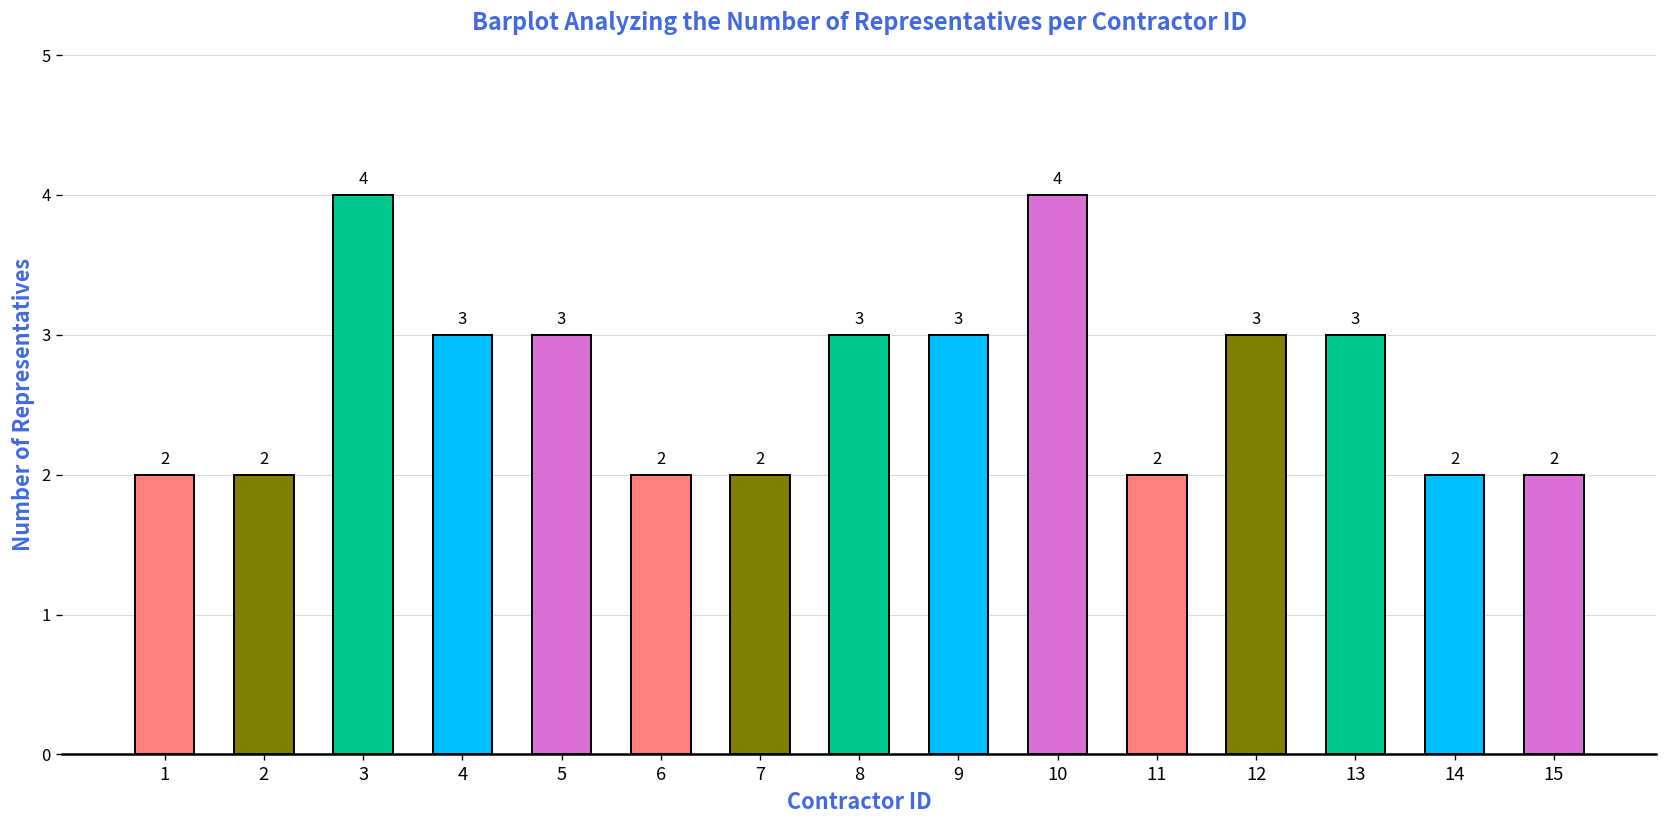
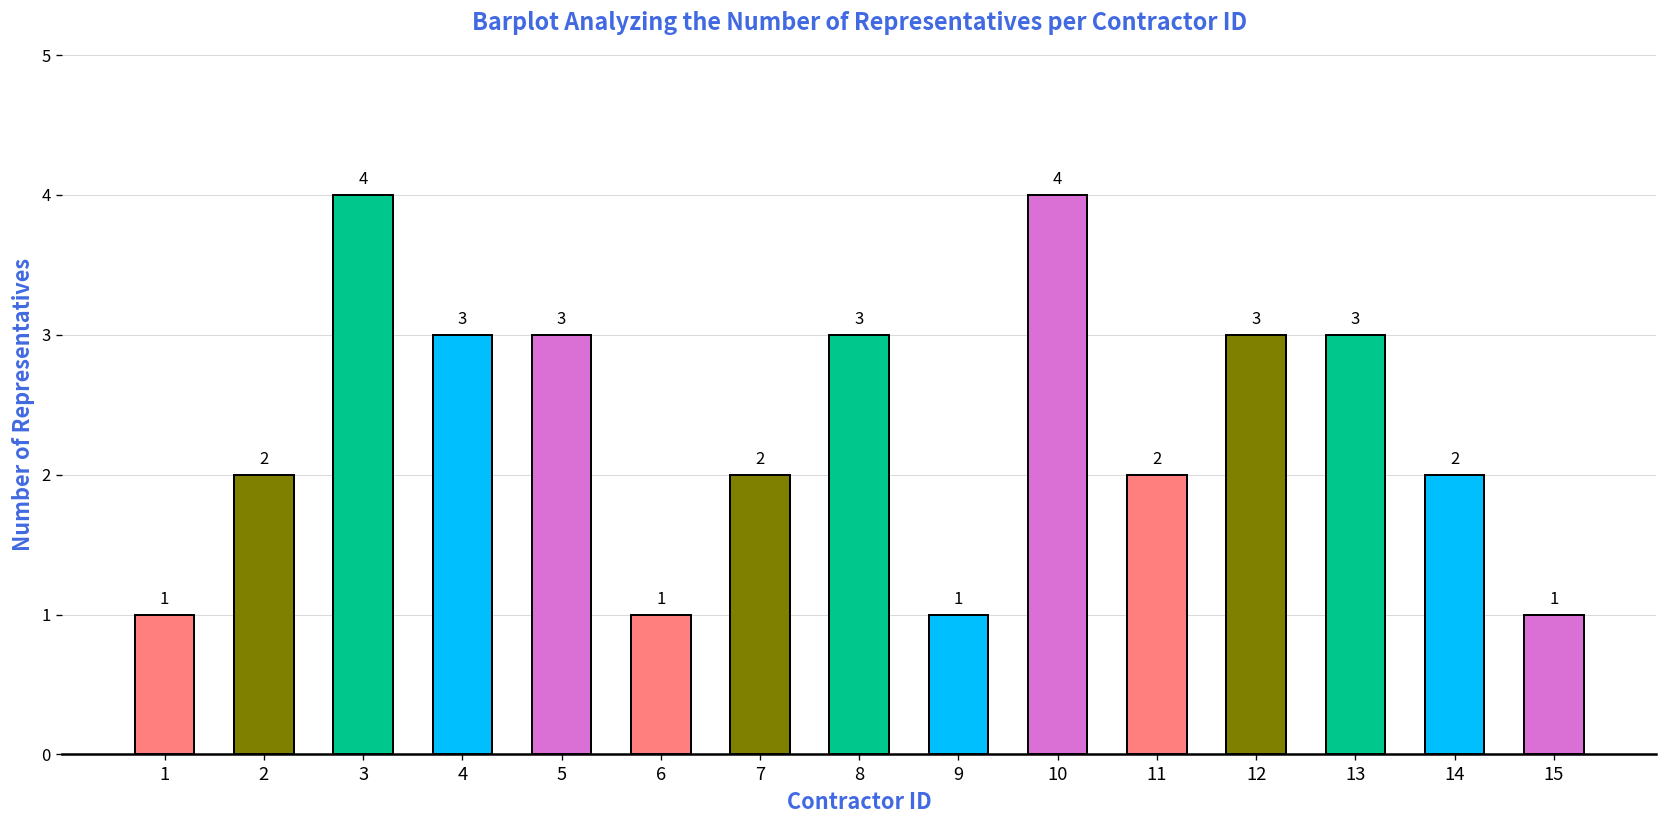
  {
-   "1": 2,
+   "1": 1,
    "2": 2,
    "3": 4,
    "4": 3,
    "5": 3,
-   "6": 2,
+   "6": 1,
    "7": 2,
    "8": 3,
-   "9": 3,
+   "9": 1,
    "10": 4,
    "11": 2,
    "12": 3,
    "13": 3,
    "14": 2,
-   "15": 2
+   "15": 1
  }
